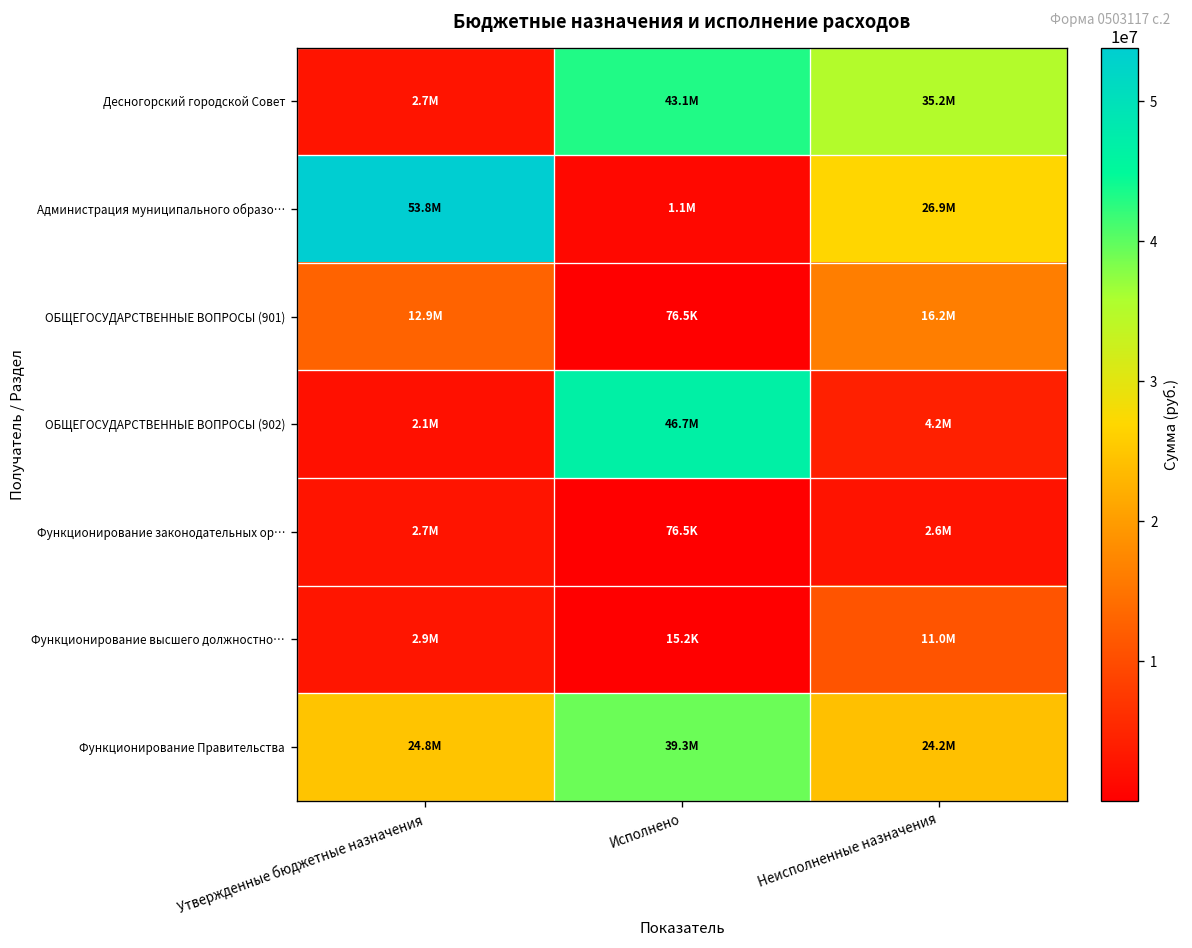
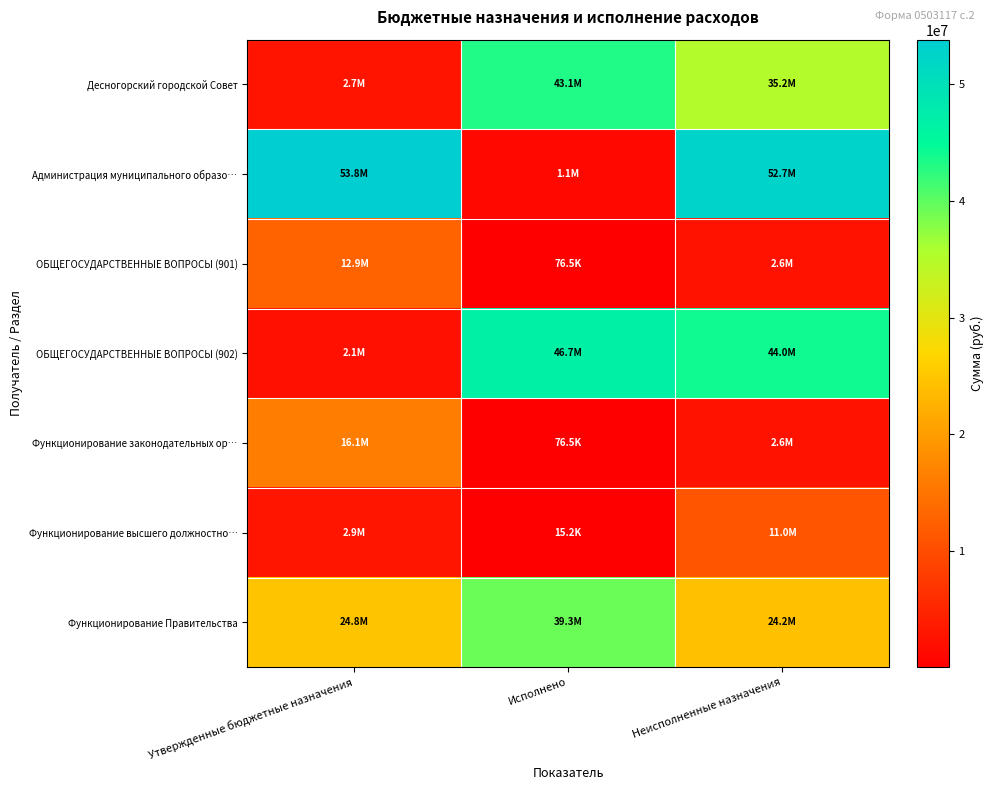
  {
    "Десногорский городской Совет": {
      "Утвержденные бюджетные назначения": "2.7M",
      "Исполнено": "43.1M",
      "Неисполненные назначения": "35.2M"
    },
    "Администрация муниципального образо…": {
      "Утвержденные бюджетные назначения": "53.8M",
      "Исполнено": "1.1M",
-     "Неисполненные назначения": "26.9M"
+     "Неисполненные назначения": "52.7M"
    },
    "ОБЩЕГОСУДАРСТВЕННЫЕ ВОПРОСЫ (901)": {
      "Утвержденные бюджетные назначения": "12.9M",
      "Исполнено": "76.5K",
-     "Неисполненные назначения": "16.2M"
+     "Неисполненные назначения": "2.6M"
    },
    "ОБЩЕГОСУДАРСТВЕННЫЕ ВОПРОСЫ (902)": {
      "Утвержденные бюджетные назначения": "2.1M",
      "Исполнено": "46.7M",
-     "Неисполненные назначения": "4.2M"
+     "Неисполненные назначения": "44.0M"
    },
    "Функционирование законодательных ор…": {
-     "Утвержденные бюджетные назначения": "2.7M",
+     "Утвержденные бюджетные назначения": "16.1M",
      "Исполнено": "76.5K",
      "Неисполненные назначения": "2.6M"
    },
    "Функционирование высшего должностно…": {
      "Утвержденные бюджетные назначения": "2.9M",
      "Исполнено": "15.2K",
      "Неисполненные назначения": "11.0M"
    },
    "Функционирование Правительства": {
      "Утвержденные бюджетные назначения": "24.8M",
      "Исполнено": "39.3M",
      "Неисполненные назначения": "24.2M"
    }
  }
